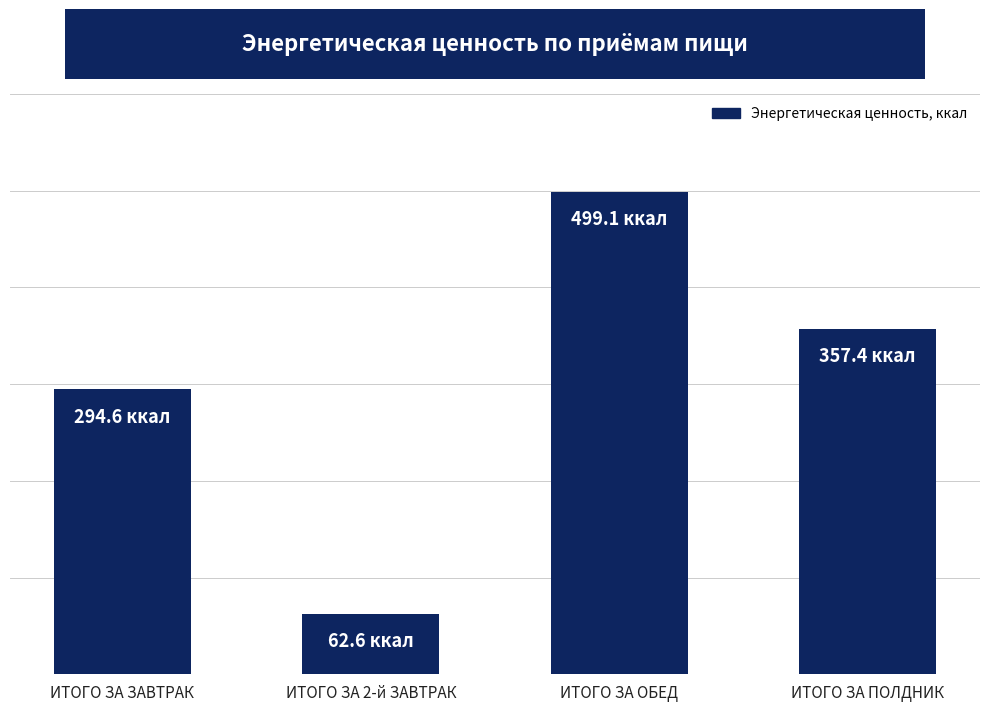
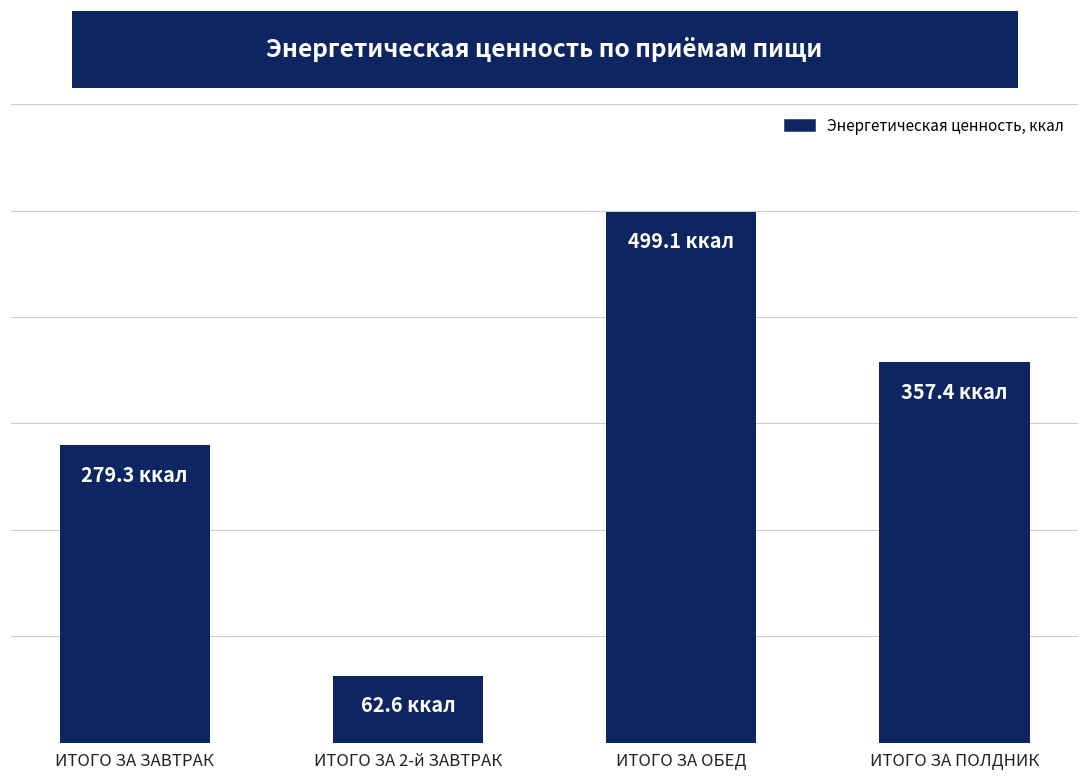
  {
-   "ИТОГО ЗА ЗАВТРАК": 294.6,
+   "ИТОГО ЗА ЗАВТРАК": 279.3,
    "ИТОГО ЗА 2-й ЗАВТРАК": 62.6,
    "ИТОГО ЗА ОБЕД": 499.1,
    "ИТОГО ЗА ПОЛДНИК": 357.4
  }
